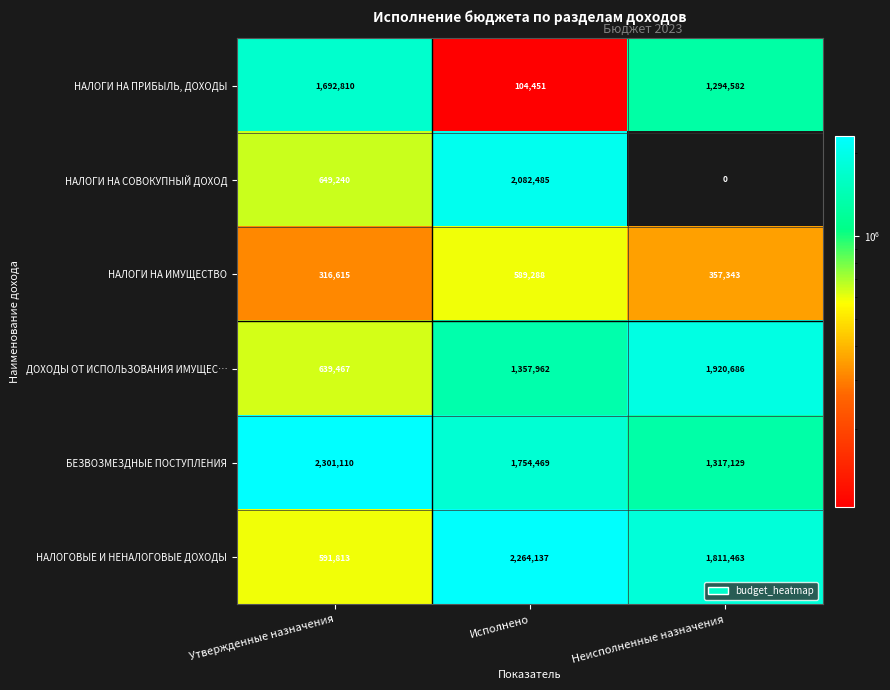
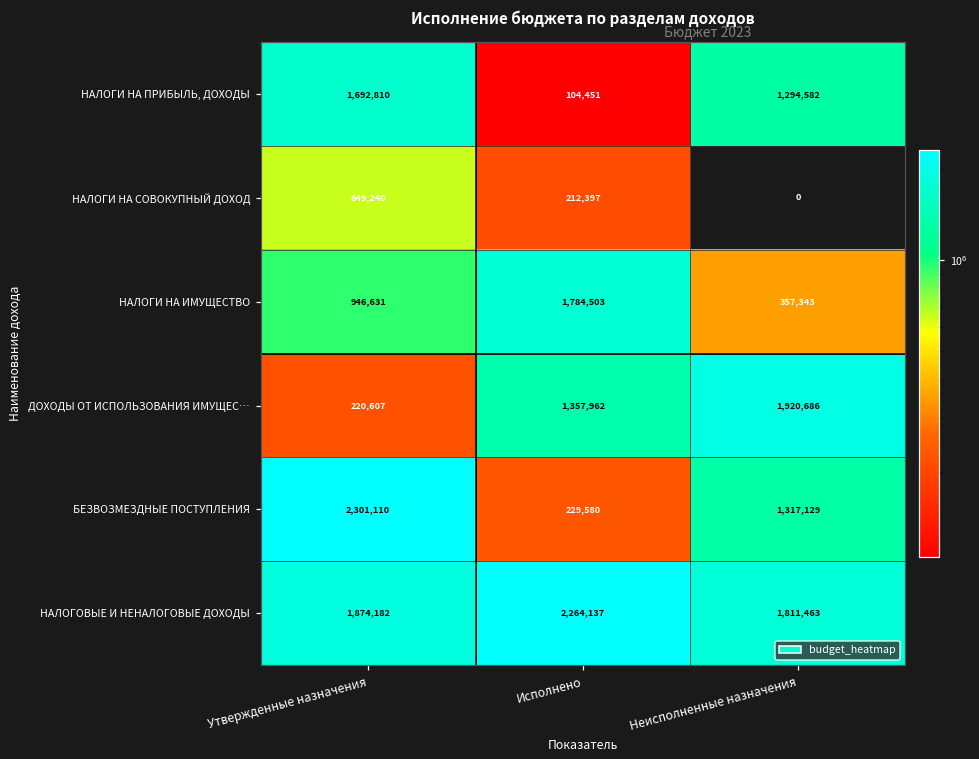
  {
    "НАЛОГИ НА ПРИБЫЛЬ, ДОХОДЫ": {
      "Утвержденные назначения": "1,692,810",
      "Исполнено": "104,451",
      "Неисполненные назначения": "1,294,582"
    },
    "НАЛОГИ НА СОВОКУПНЫЙ ДОХОД": {
      "Утвержденные назначения": "649,240",
-     "Исполнено": "2,082,485",
+     "Исполнено": "212,397",
      "Неисполненные назначения": "0"
    },
    "НАЛОГИ НА ИМУЩЕСТВО": {
-     "Утвержденные назначения": "316,615",
-     "Исполнено": "589,288",
+     "Утвержденные назначения": "946,631",
+     "Исполнено": "1,784,503",
      "Неисполненные назначения": "357,343"
    },
    "ДОХОДЫ ОТ ИСПОЛЬЗОВАНИЯ ИМУЩЕС…": {
-     "Утвержденные назначения": "639,467",
+     "Утвержденные назначения": "220,607",
      "Исполнено": "1,357,962",
      "Неисполненные назначения": "1,920,686"
    },
    "БЕЗВОЗМЕЗДНЫЕ ПОСТУПЛЕНИЯ": {
      "Утвержденные назначения": "2,301,110",
-     "Исполнено": "1,754,469",
+     "Исполнено": "229,580",
      "Неисполненные назначения": "1,317,129"
    },
    "НАЛОГОВЫЕ И НЕНАЛОГОВЫЕ ДОХОДЫ": {
-     "Утвержденные назначения": "591,813",
+     "Утвержденные назначения": "1,874,182",
      "Исполнено": "2,264,137",
      "Неисполненные назначения": "1,811,463"
    }
  }
